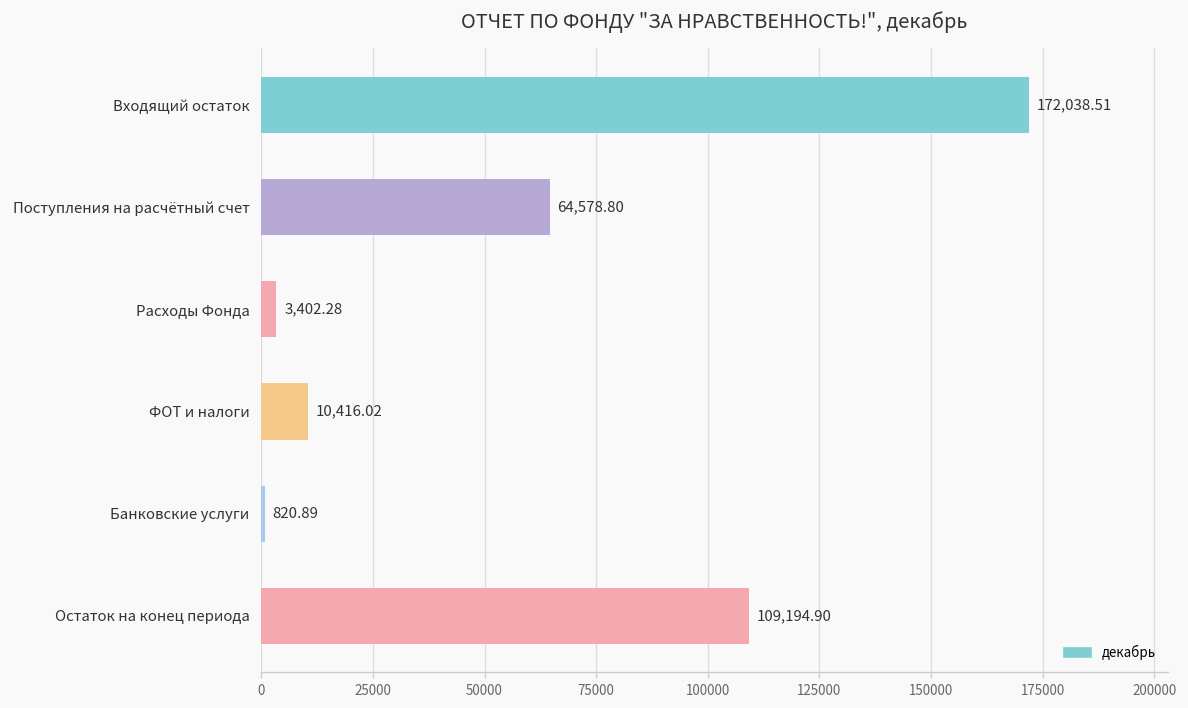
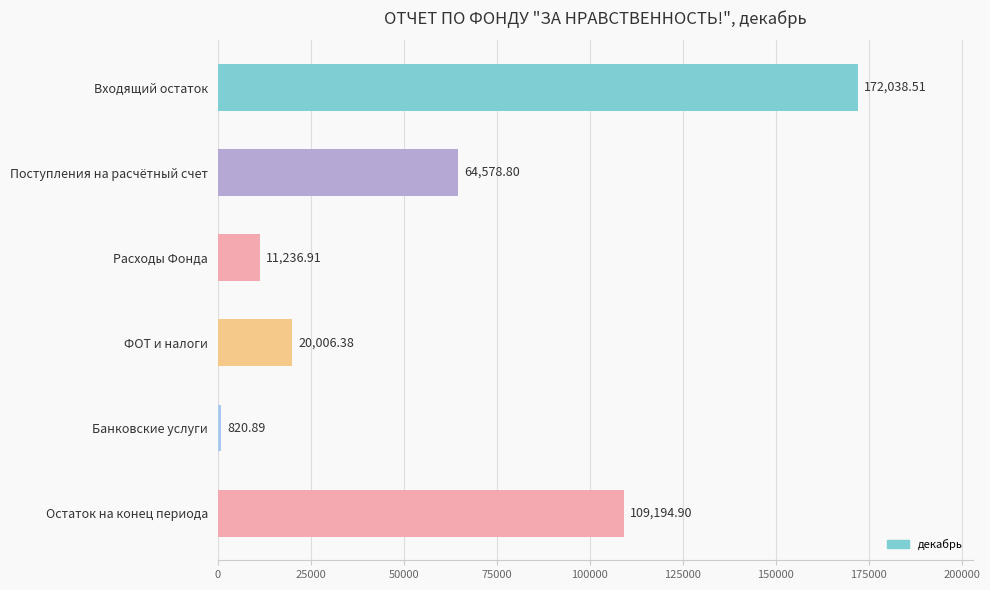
  {
    "Входящий остаток": "172,038.51",
    "Поступления на расчётный счет": "64,578.80",
-   "Расходы Фонда": "3,402.28",
-   "ФОТ и налоги": "10,416.02",
+   "Расходы Фонда": "11,236.91",
+   "ФОТ и налоги": "20,006.38",
    "Банковские услуги": "820.89",
    "Остаток на конец периода": "109,194.90"
  }
